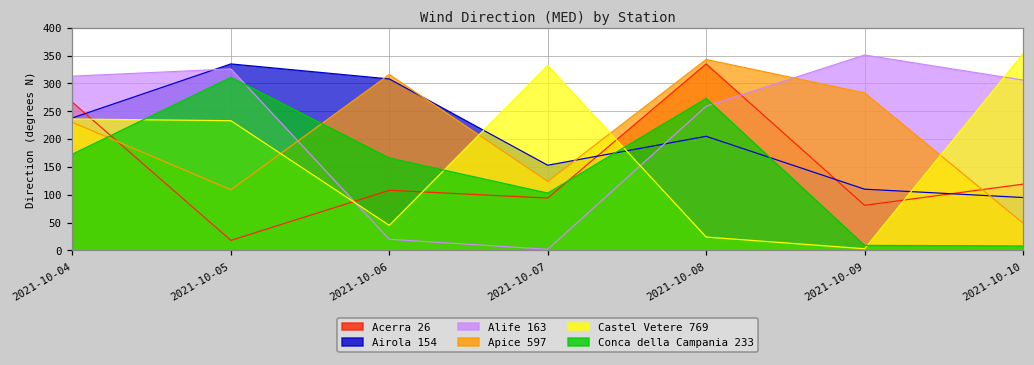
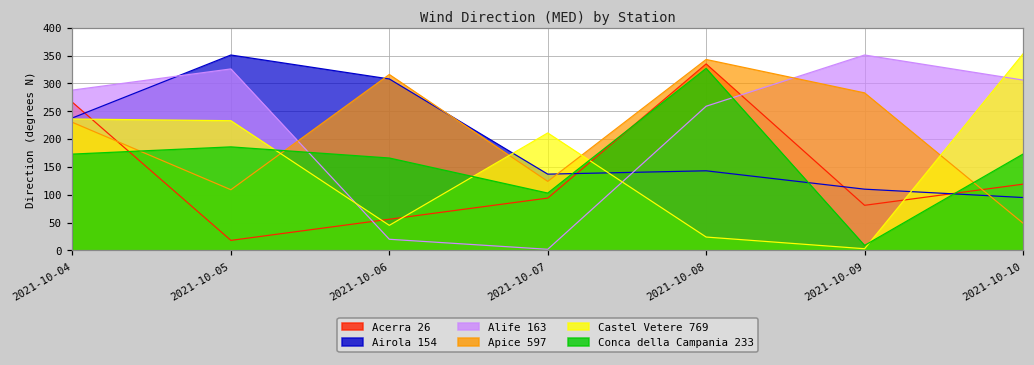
  {
    "Acerra 26": {
      "2021-10-04": 270,
      "2021-10-05": 20,
-     "2021-10-06": 110,
+     "2021-10-06": 60,
      "2021-10-07": 90,
      "2021-10-08": 340,
      "2021-10-09": 80,
      "2021-10-10": 120
    },
    "Airola 154": {
-     "2021-10-05": 340,
+     "2021-10-05": 350,
      "2021-10-06": 310,
-     "2021-10-07": 150,
-     "2021-10-08": 210,
+     "2021-10-07": 140,
+     "2021-10-08": 140,
      "2021-10-09": 110,
      "2021-10-10": 100
    },
    "Alife 163": {
-     "2021-10-04": 310,
+     "2021-10-04": 290,
      "2021-10-05": 330,
      "2021-10-06": 20,
      "2021-10-07": 0,
      "2021-10-08": 260,
      "2021-10-09": 350,
      "2021-10-10": 310
    },
    "Apice 597": {
      "2021-10-04": 230,
      "2021-10-05": 110,
      "2021-10-06": 320,
      "2021-10-07": 120,
      "2021-10-08": 340,
      "2021-10-09": 280,
      "2021-10-10": 50
    },
    "Castel Vetere 769": {
      "2021-10-05": 230,
      "2021-10-06": 50,
-     "2021-10-07": 330,
+     "2021-10-07": 210,
      "2021-10-08": 20,
      "2021-10-09": 0,
      "2021-10-10": 350
    },
    "Conca della Campania 233": {
      "2021-10-04": 170,
-     "2021-10-05": 310,
+     "2021-10-05": 190,
      "2021-10-06": 170,
      "2021-10-07": 100,
-     "2021-10-08": 270,
+     "2021-10-08": 330,
      "2021-10-09": 10,
-     "2021-10-10": 10
+     "2021-10-10": 170
    }
  }
